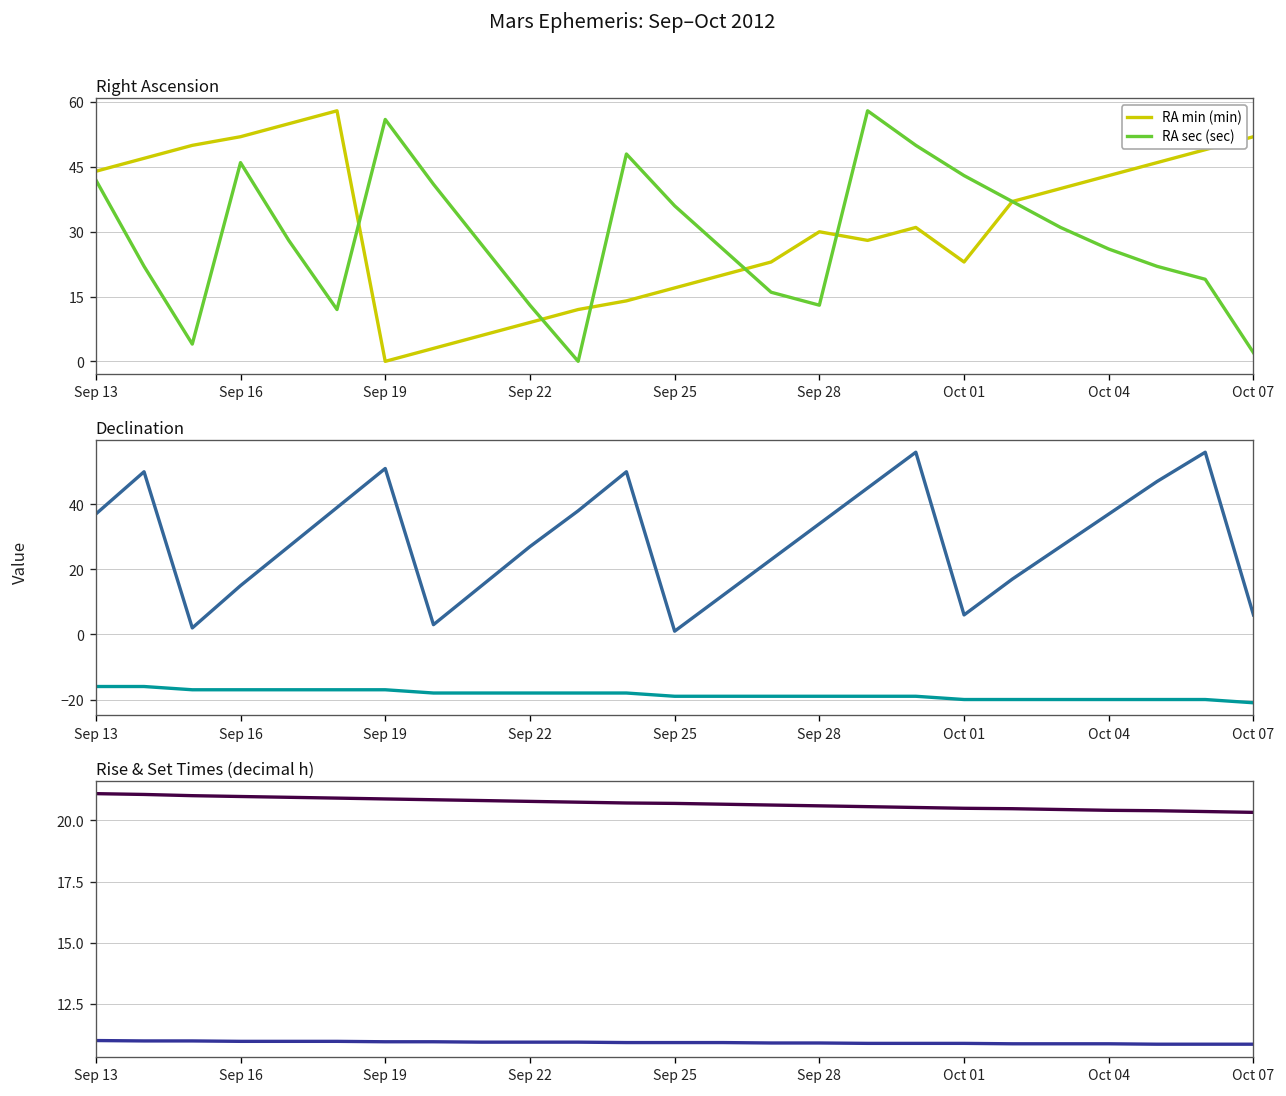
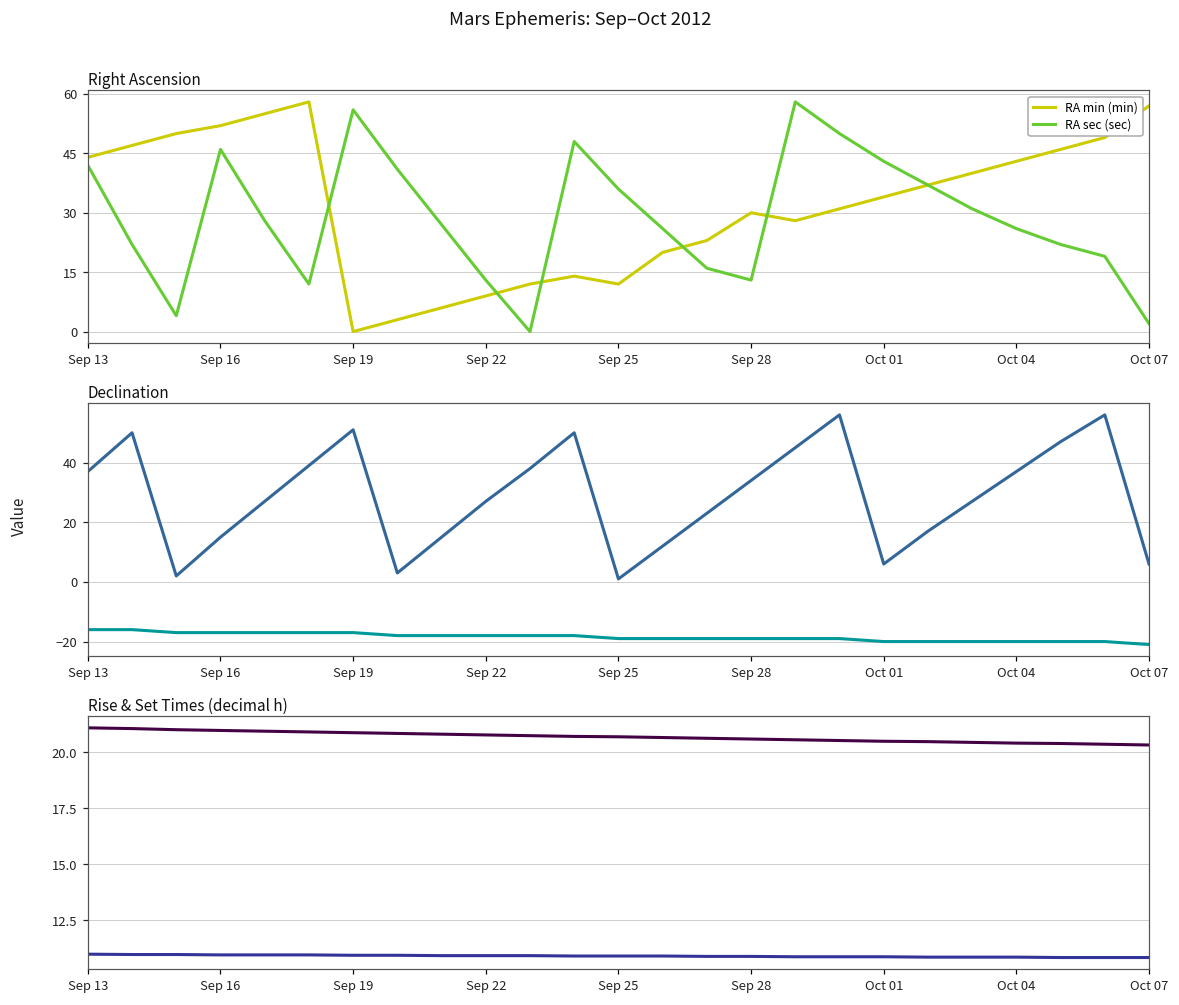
  {
    "Right Ascension": {
      "RA min (min)": {
        "Sep 13": 44,
        "Sep 16": 52,
        "Sep 19": 0,
        "Sep 22": 9,
-       "Sep 25": 17,
+       "Sep 25": 12,
        "Sep 28": 30,
-       "Oct 01": 23,
+       "Oct 01": 34,
        "Oct 04": 43,
-       "Oct 07": 52
+       "Oct 07": 57
      },
      "RA sec (sec)": {
        "Sep 13": 42,
        "Sep 16": 46,
        "Sep 19": 56,
        "Sep 22": 13,
        "Sep 25": 36,
        "Sep 28": 13,
        "Oct 01": 43,
        "Oct 04": 26,
        "Oct 07": 2
      }
    }
  }
